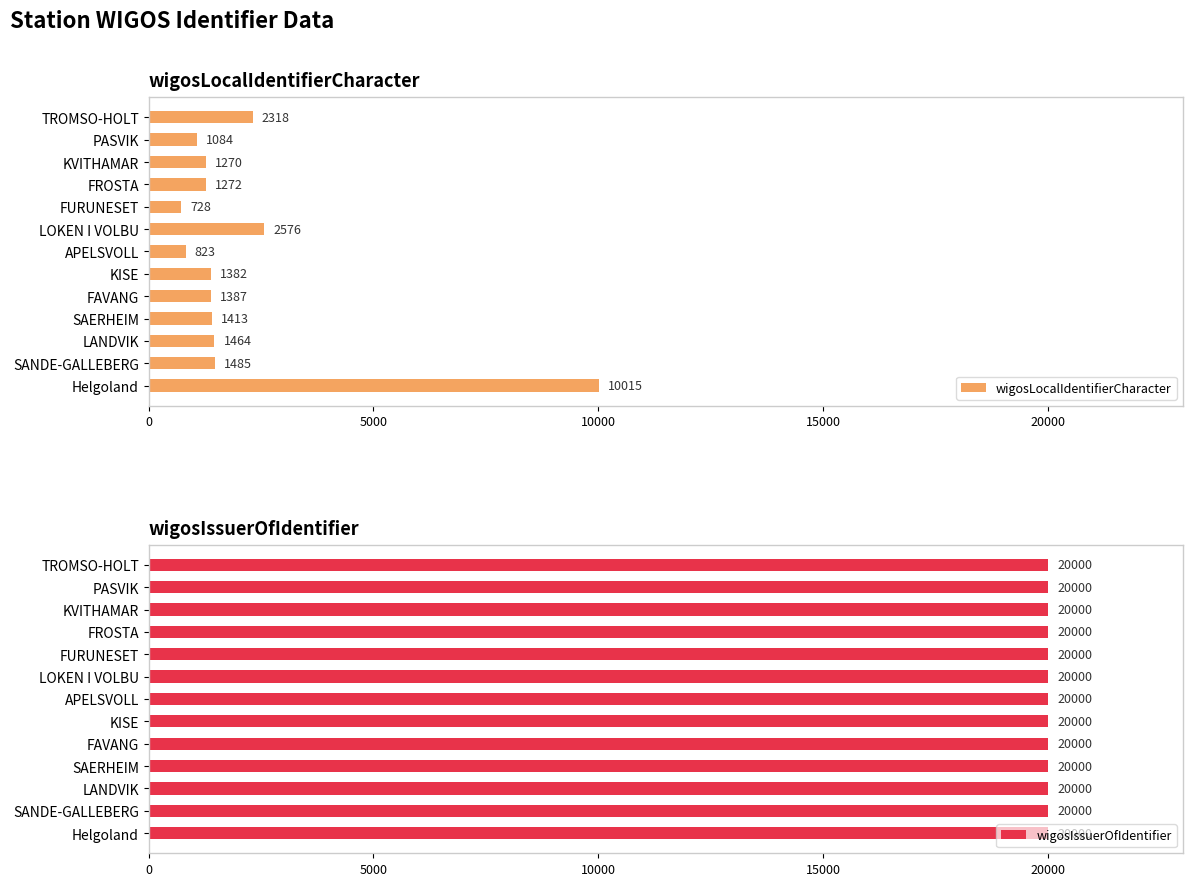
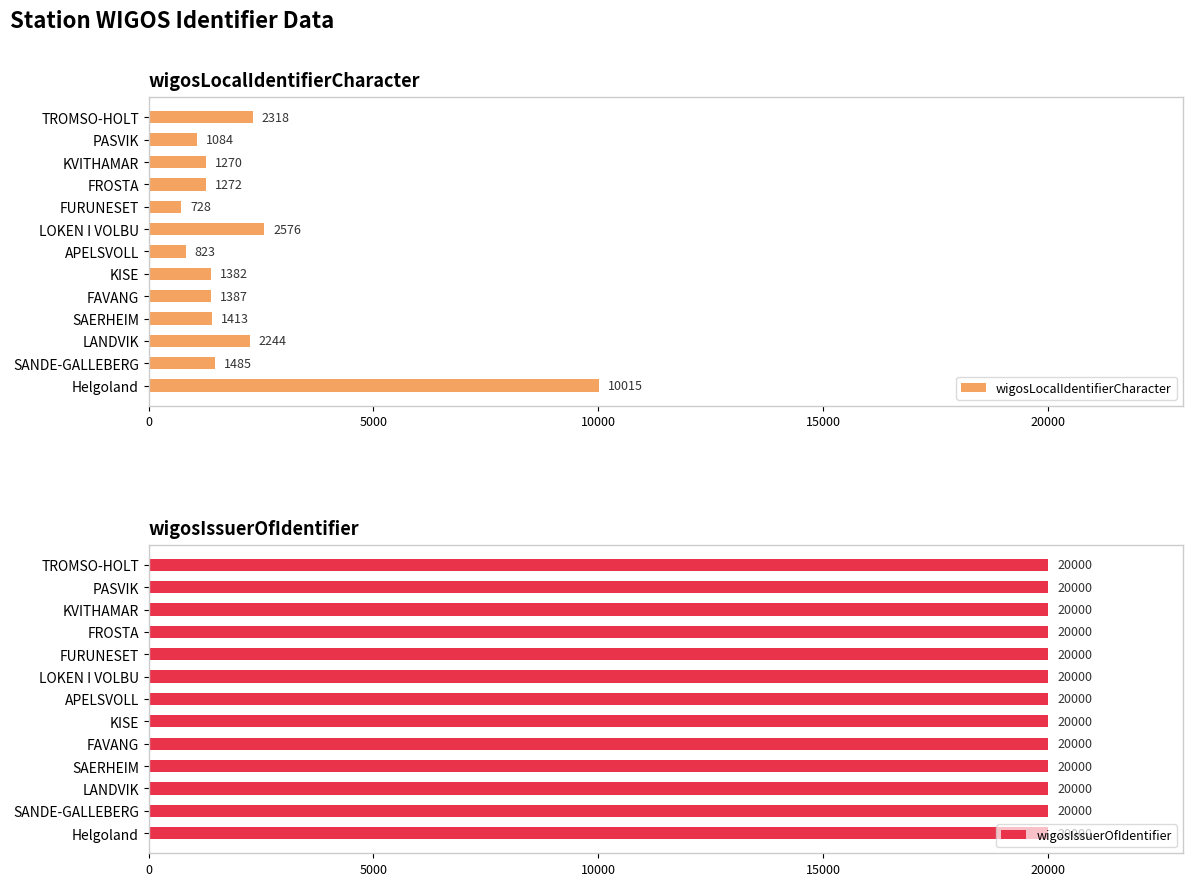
  {
    "wigosLocalIdentifierCharacter": {
      "TROMSO-HOLT": 2318,
      "PASVIK": 1084,
      "KVITHAMAR": 1270,
      "FROSTA": 1272,
      "FURUNESET": 728,
      "LOKEN I VOLBU": 2576,
      "APELSVOLL": 823,
      "KISE": 1382,
      "FAVANG": 1387,
      "SAERHEIM": 1413,
-     "LANDVIK": 1464,
+     "LANDVIK": 2244,
      "SANDE-GALLEBERG": 1485,
      "Helgoland": 10015
    },
    "wigosIssuerOfIdentifier": {
      "TROMSO-HOLT": 20000,
      "PASVIK": 20000,
      "KVITHAMAR": 20000,
      "FROSTA": 20000,
      "FURUNESET": 20000,
      "LOKEN I VOLBU": 20000,
      "APELSVOLL": 20000,
      "KISE": 20000,
      "FAVANG": 20000,
      "SAERHEIM": 20000,
      "LANDVIK": 20000,
      "SANDE-GALLEBERG": 20000
    }
  }
